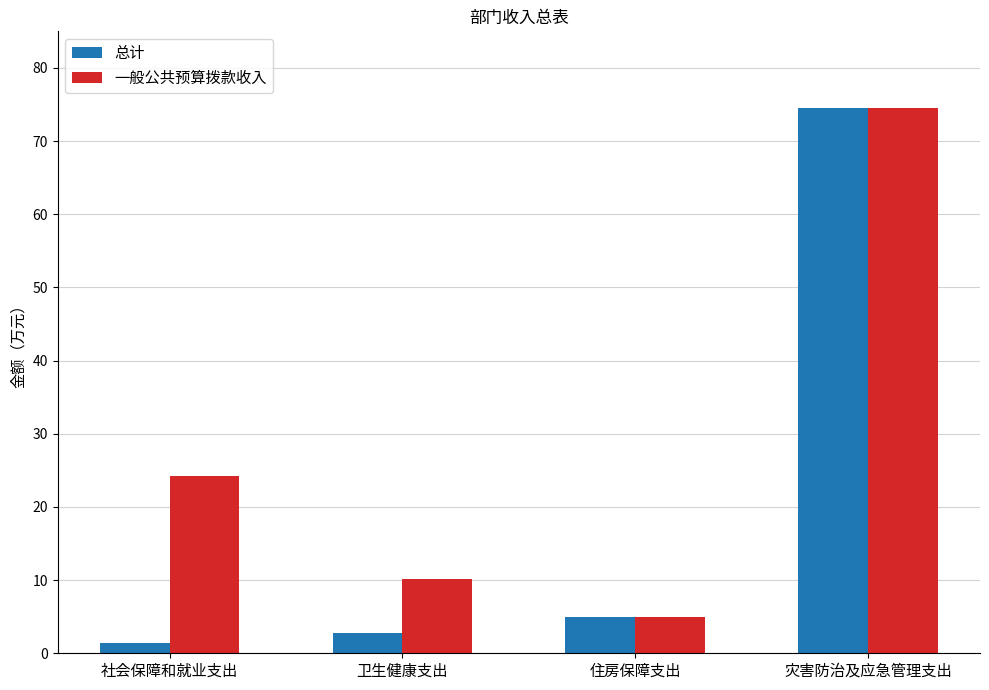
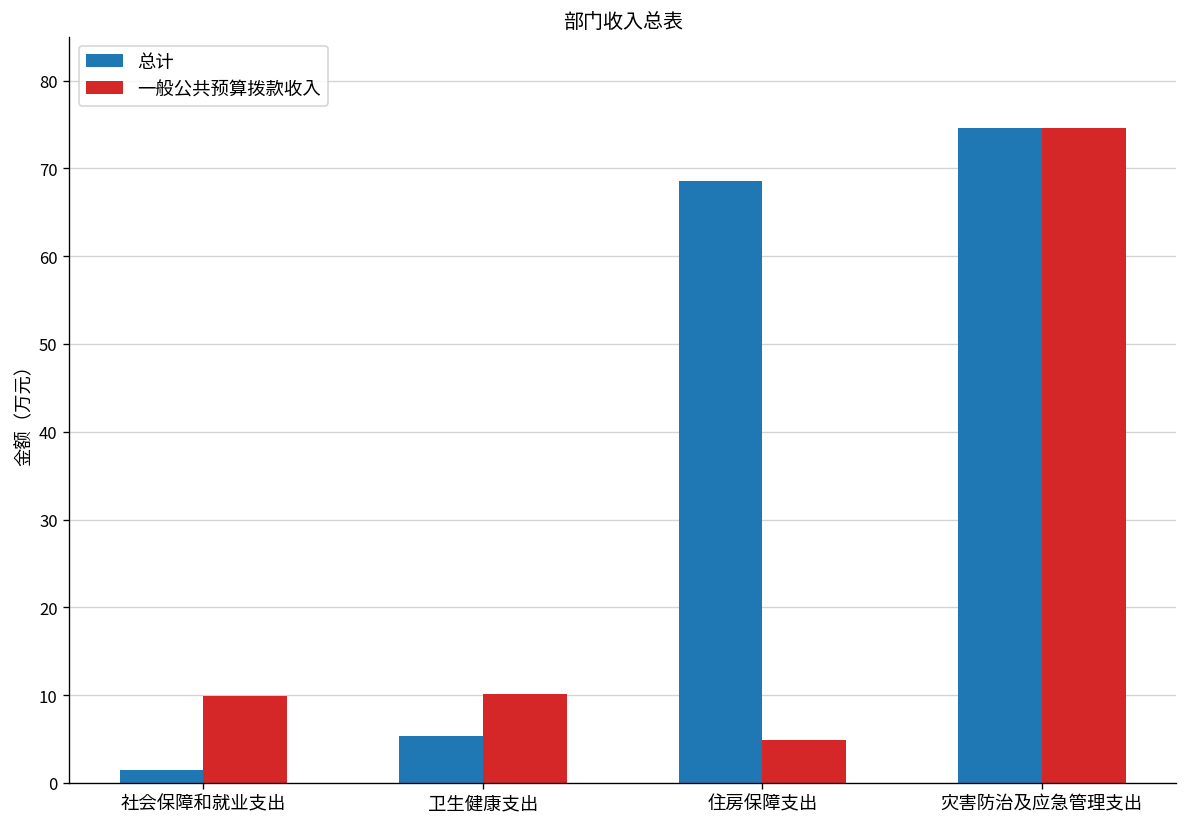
  {
    "总计": {
      "社会保障和就业支出": 1,
-     "卫生健康支出": 3,
-     "住房保障支出": 5,
+     "卫生健康支出": 5,
+     "住房保障支出": 69,
      "灾害防治及应急管理支出": 75
    },
    "一般公共预算拨款收入": {
-     "社会保障和就业支出": 24,
+     "社会保障和就业支出": 10,
      "卫生健康支出": 10,
      "住房保障支出": 5,
      "灾害防治及应急管理支出": 75
    }
  }
